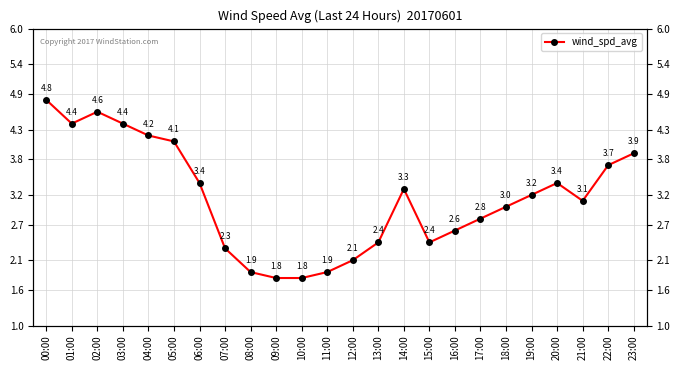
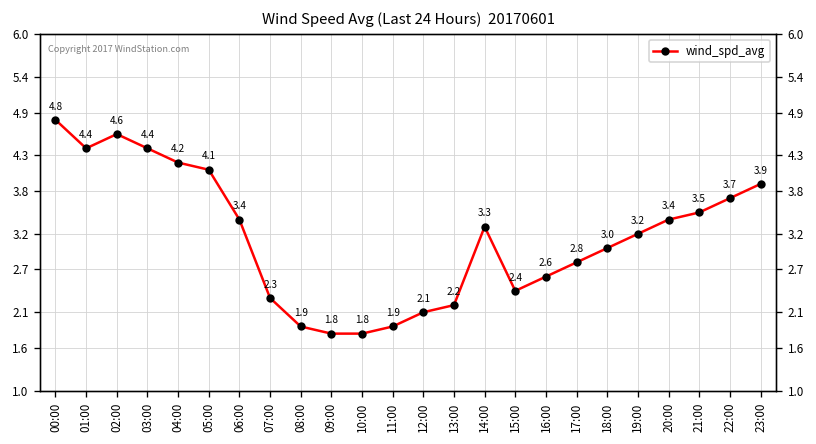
  {
    "00:00": 4.8,
    "01:00": 4.4,
    "02:00": 4.6,
    "03:00": 4.4,
    "04:00": 4.2,
    "05:00": 4.1,
    "06:00": 3.4,
    "07:00": 2.3,
    "08:00": 1.9,
    "09:00": 1.8,
    "10:00": 1.8,
    "11:00": 1.9,
    "12:00": 2.1,
-   "13:00": 2.4,
+   "13:00": 2.2,
    "14:00": 3.3,
    "15:00": 2.4,
    "16:00": 2.6,
    "17:00": 2.8,
    "18:00": 3.0,
    "19:00": 3.2,
    "20:00": 3.4,
-   "21:00": 3.1,
+   "21:00": 3.5,
    "22:00": 3.7,
    "23:00": 3.9
  }
